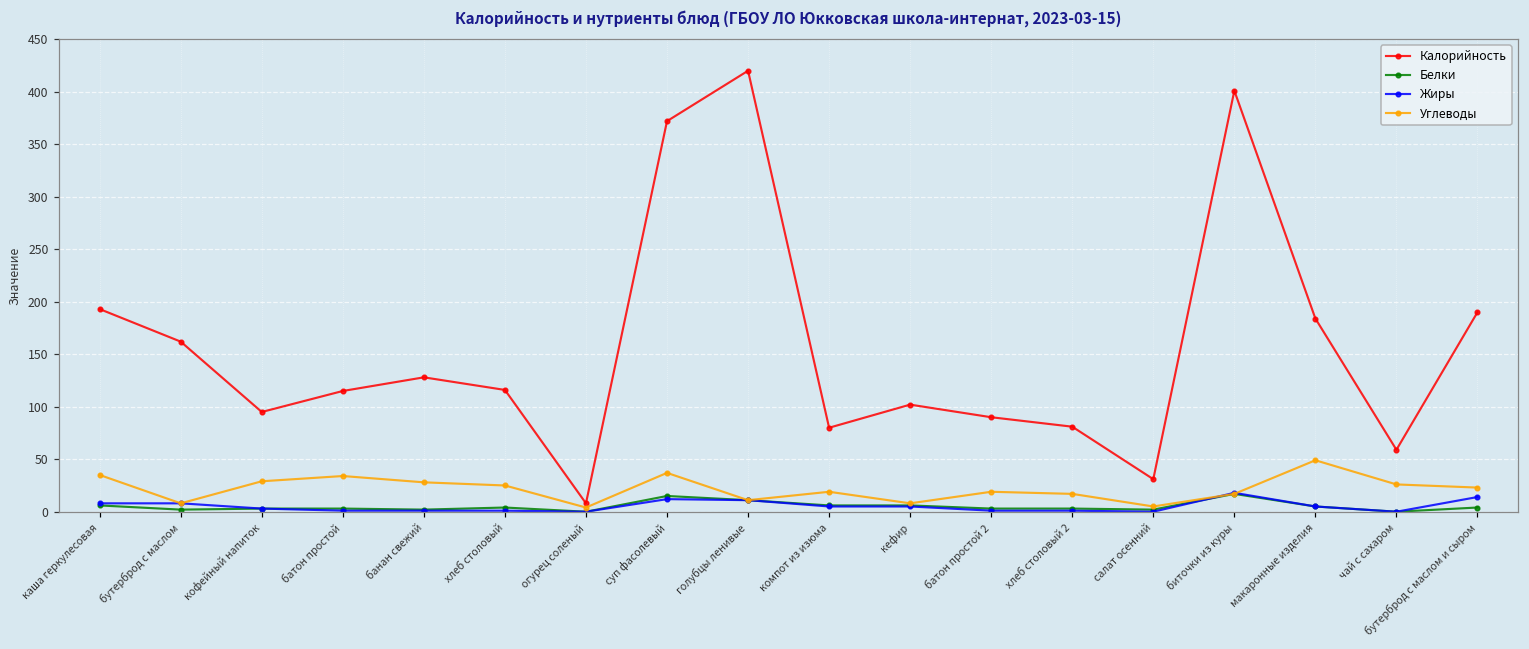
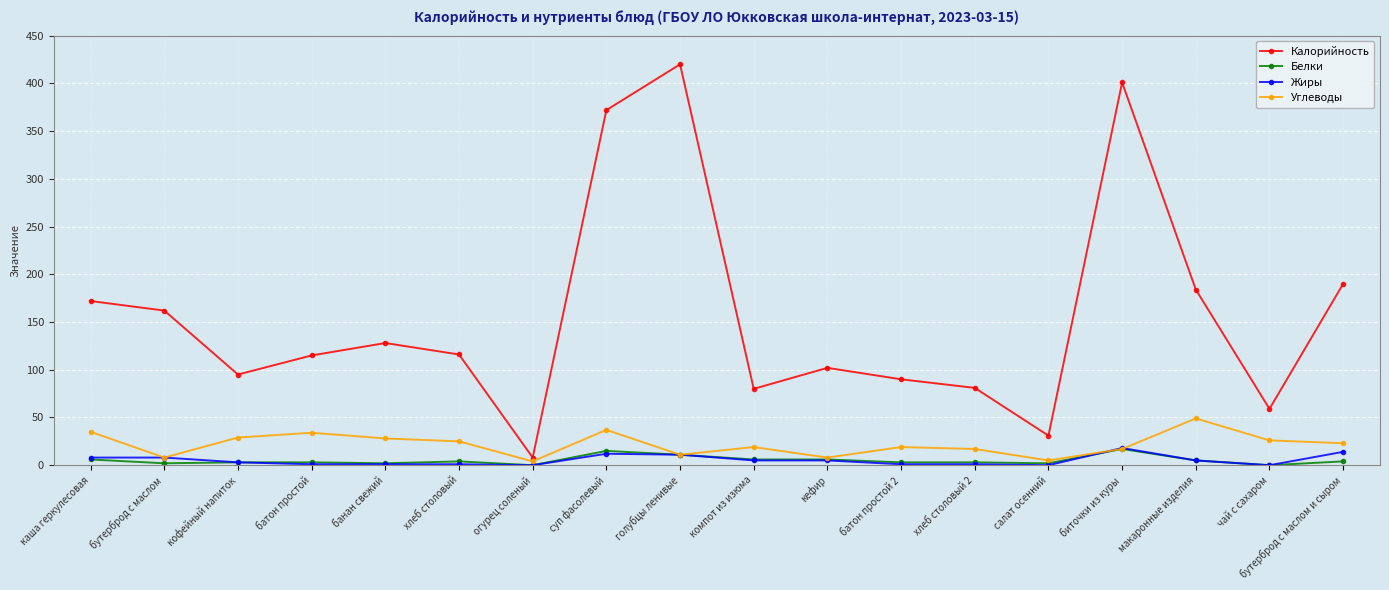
  {
    "Калорийность": {
-     "каша геркулесовая": 190,
+     "каша геркулесовая": 170,
      "бутерброд с маслом": 160,
      "кофейный напиток": 100,
      "батон простой": 120,
      "банан свежий": 130,
      "хлеб столовый": 120,
      "огурец соленый": 10,
      "суп фасолевый": 370,
      "голубцы ленивые": 420,
      "компот из изюма": 80,
      "кефир": 100,
      "батон простой 2": 90,
      "хлеб столовый 2": 80,
      "салат осенний": 30,
      "биточки из куры": 400,
      "макаронные изделия": 180,
      "чай с сахаром": 60,
      "бутерброд с маслом и сыром": 190
    },
    "Белки": {
      "бутерброд с маслом": 0,
      "хлеб столовый": 0,
      "суп фасолевый": 20,
      "бутерброд с маслом и сыром": 0
    },
    "Жиры": {
      "хлеб столовый": 0,
      "суп фасолевый": 10,
      "бутерброд с маслом и сыром": 10
    },
    "Углеводы": {
      "каша геркулесовая": 40,
      "кофейный напиток": 30,
      "батон простой": 30,
      "банан свежий": 30,
      "хлеб столовый": 30,
      "огурец соленый": 0,
      "суп фасолевый": 40,
      "компот из изюма": 20,
      "батон простой 2": 20,
      "хлеб столовый 2": 20,
      "салат осенний": 10,
      "макаронные изделия": 50,
      "чай с сахаром": 30,
      "бутерброд с маслом и сыром": 20
    }
  }
